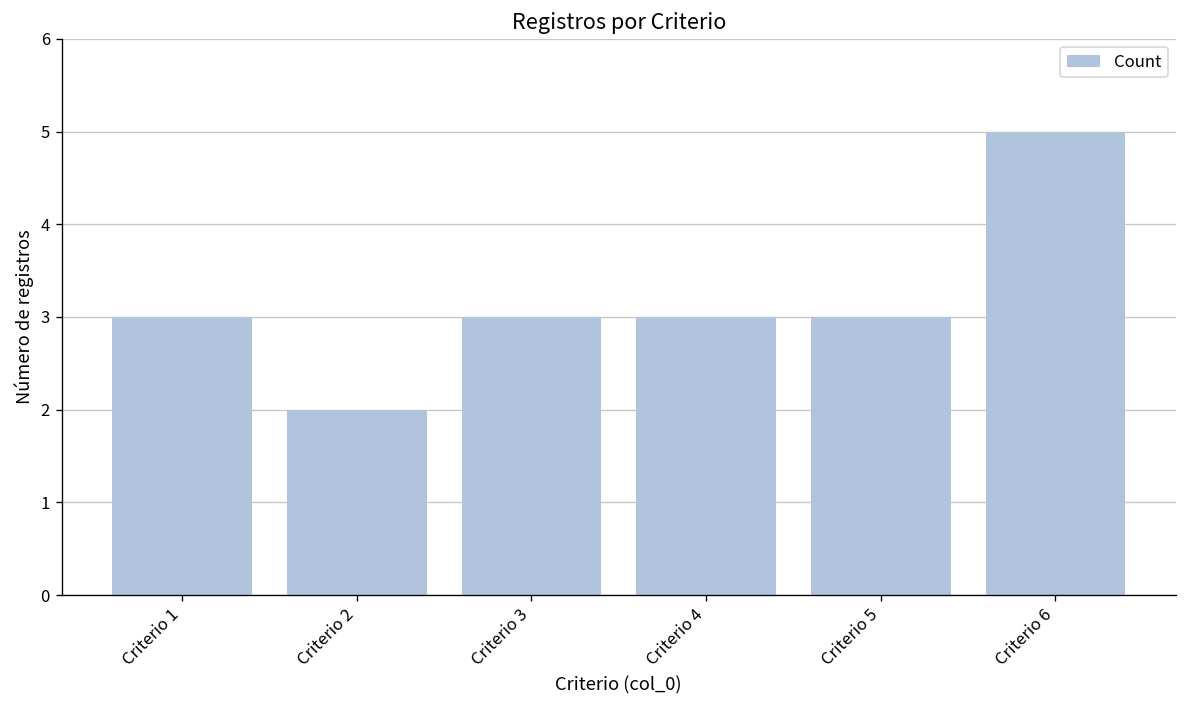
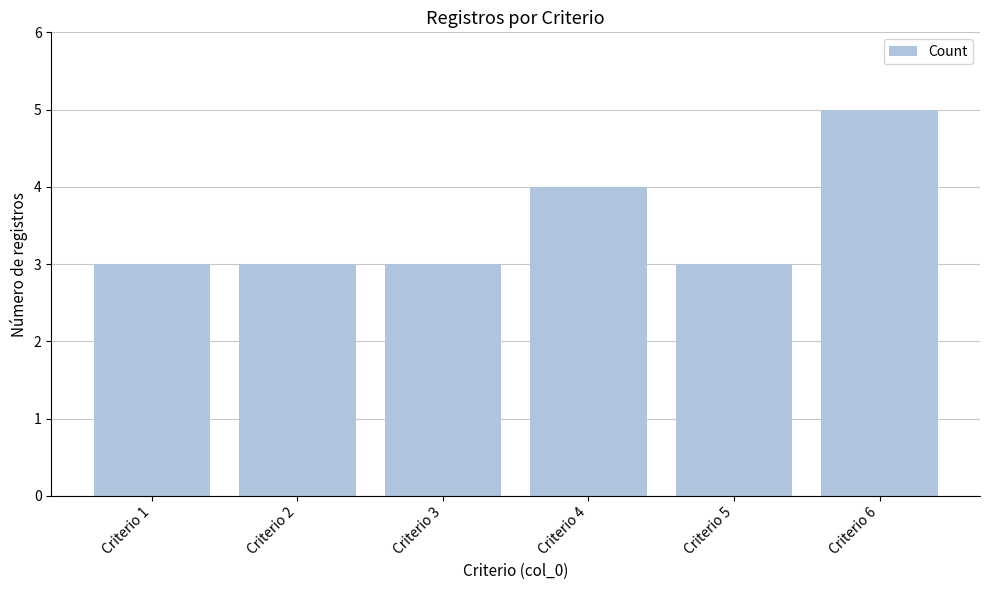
  {
    "Criterio 1": 3,
-   "Criterio 2": 2,
+   "Criterio 2": 3,
    "Criterio 3": 3,
-   "Criterio 4": 3,
+   "Criterio 4": 4,
    "Criterio 5": 3,
    "Criterio 6": 5
  }
